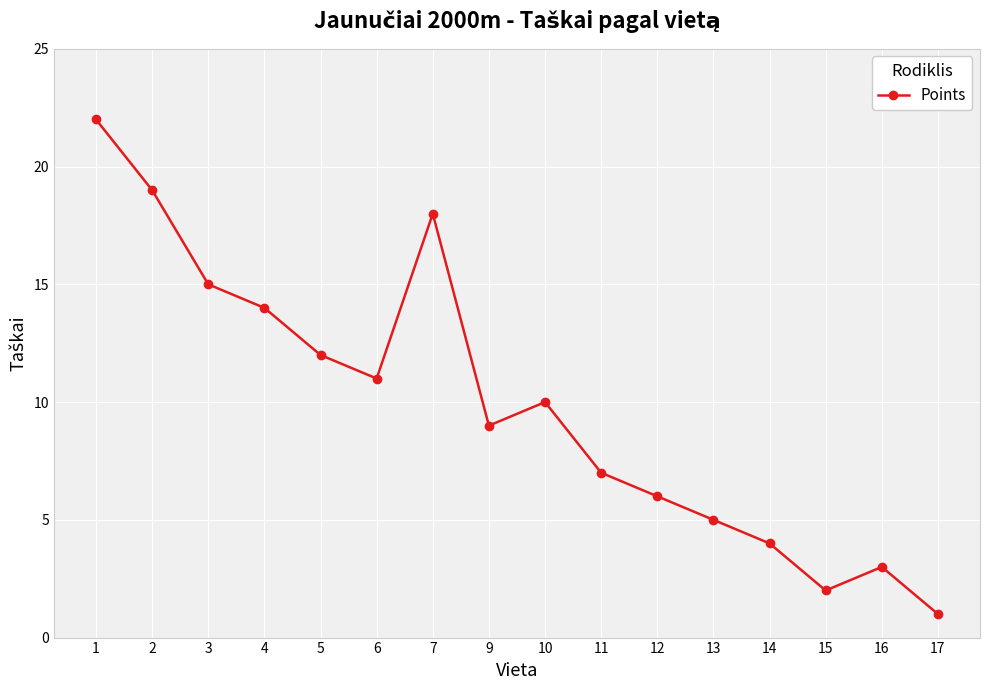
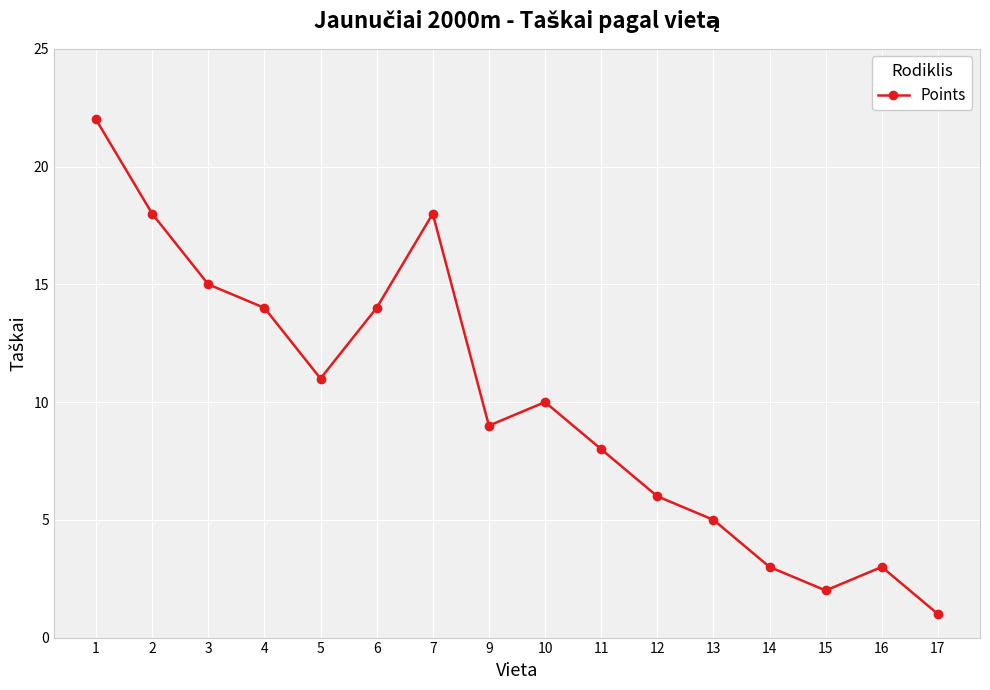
  {
    "1": 22,
-   "2": 19,
+   "2": 18,
    "3": 15,
    "4": 14,
-   "5": 12,
-   "6": 11,
+   "5": 11,
+   "6": 14,
    "7": 18,
    "9": 9,
    "10": 10,
-   "11": 7,
+   "11": 8,
    "12": 6,
    "13": 5,
-   "14": 4,
+   "14": 3,
    "15": 2,
    "16": 3,
    "17": 1
  }
